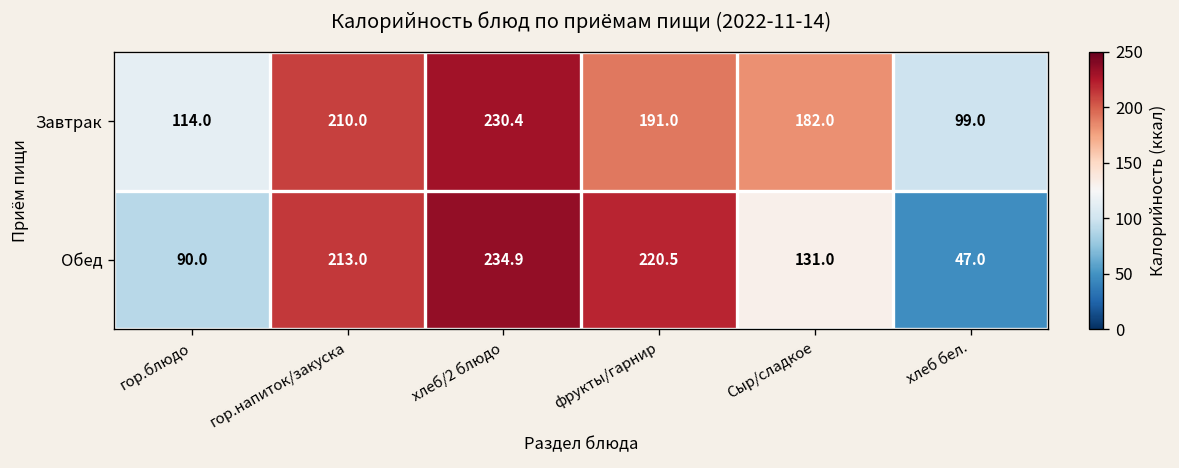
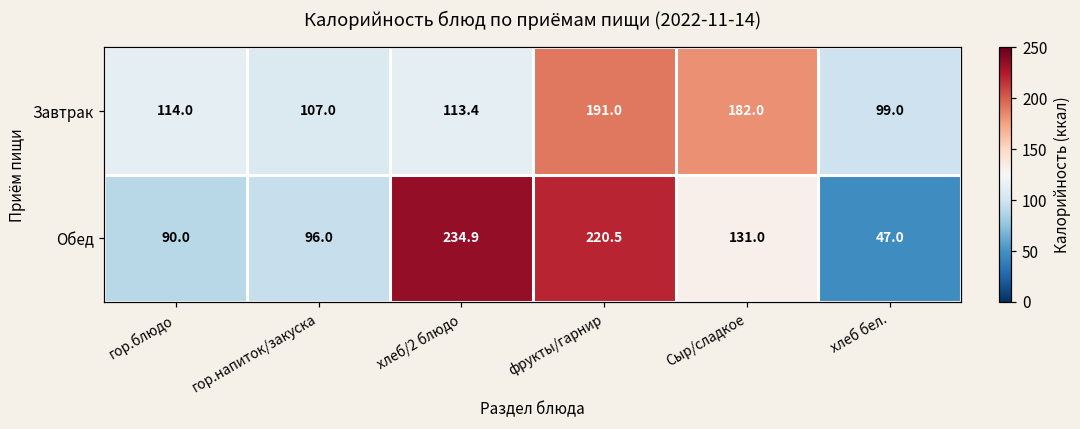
  {
    "Завтрак": {
      "гор.блюдо": 114.0,
-     "гор.напиток/закуска": 210.0,
-     "хлеб/2 блюдо": 230.4,
+     "гор.напиток/закуска": 107.0,
+     "хлеб/2 блюдо": 113.4,
      "фрукты/гарнир": 191.0,
      "Сыр/сладкое": 182.0,
      "хлеб бел.": 99.0
    },
    "Обед": {
      "гор.блюдо": 90.0,
-     "гор.напиток/закуска": 213.0,
+     "гор.напиток/закуска": 96.0,
      "хлеб/2 блюдо": 234.9,
      "фрукты/гарнир": 220.5,
      "Сыр/сладкое": 131.0,
      "хлеб бел.": 47.0
    }
  }
